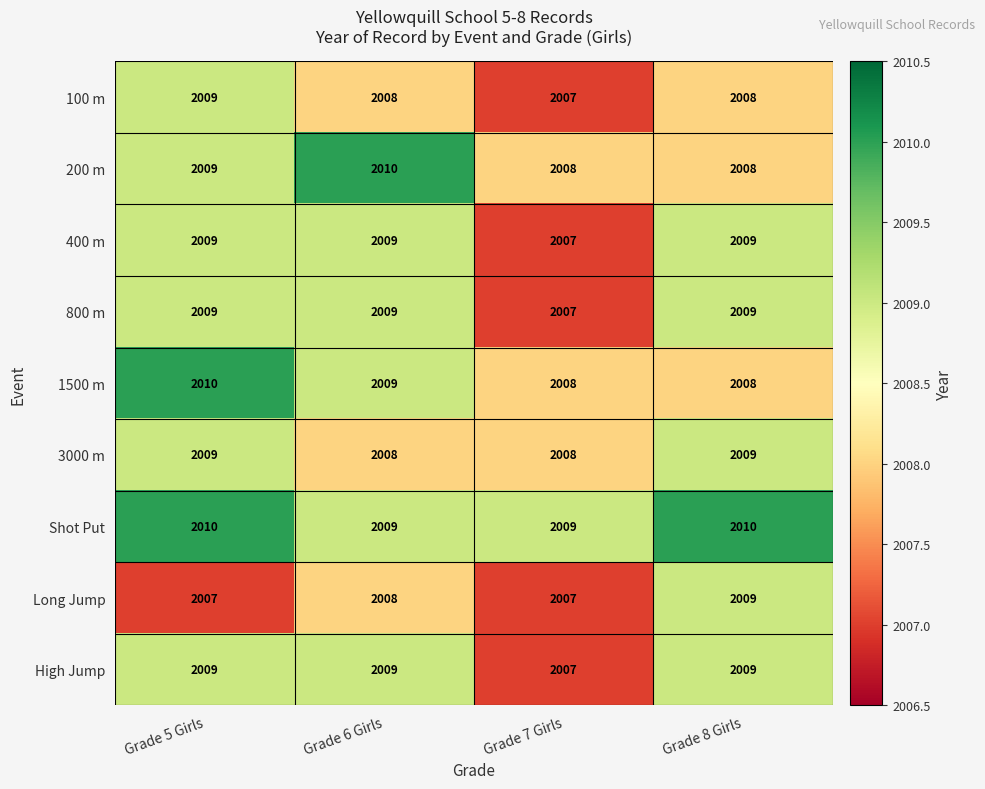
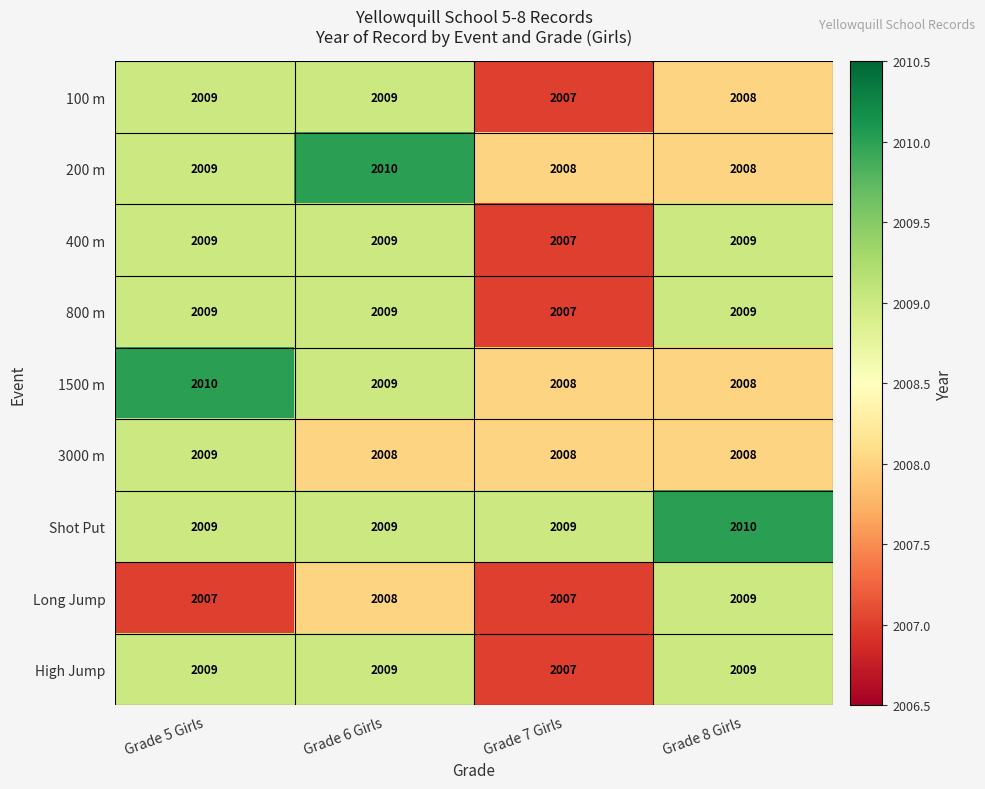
  {
    "100 m": {
      "Grade 5 Girls": 2009,
-     "Grade 6 Girls": 2008,
+     "Grade 6 Girls": 2009,
      "Grade 7 Girls": 2007,
      "Grade 8 Girls": 2008
    },
    "200 m": {
      "Grade 5 Girls": 2009,
      "Grade 6 Girls": 2010,
      "Grade 7 Girls": 2008,
      "Grade 8 Girls": 2008
    },
    "400 m": {
      "Grade 5 Girls": 2009,
      "Grade 6 Girls": 2009,
      "Grade 7 Girls": 2007,
      "Grade 8 Girls": 2009
    },
    "800 m": {
      "Grade 5 Girls": 2009,
      "Grade 6 Girls": 2009,
      "Grade 7 Girls": 2007,
      "Grade 8 Girls": 2009
    },
    "1500 m": {
      "Grade 5 Girls": 2010,
      "Grade 6 Girls": 2009,
      "Grade 7 Girls": 2008,
      "Grade 8 Girls": 2008
    },
    "3000 m": {
      "Grade 5 Girls": 2009,
      "Grade 6 Girls": 2008,
      "Grade 7 Girls": 2008,
-     "Grade 8 Girls": 2009
+     "Grade 8 Girls": 2008
    },
    "Shot Put": {
-     "Grade 5 Girls": 2010,
+     "Grade 5 Girls": 2009,
      "Grade 6 Girls": 2009,
      "Grade 7 Girls": 2009,
      "Grade 8 Girls": 2010
    },
    "Long Jump": {
      "Grade 5 Girls": 2007,
      "Grade 6 Girls": 2008,
      "Grade 7 Girls": 2007,
      "Grade 8 Girls": 2009
    },
    "High Jump": {
      "Grade 5 Girls": 2009,
      "Grade 6 Girls": 2009,
      "Grade 7 Girls": 2007,
      "Grade 8 Girls": 2009
    }
  }
